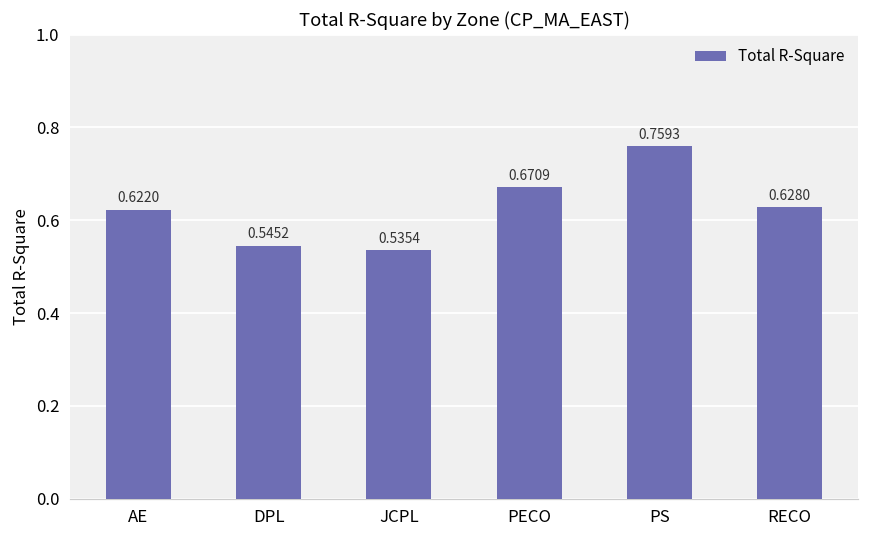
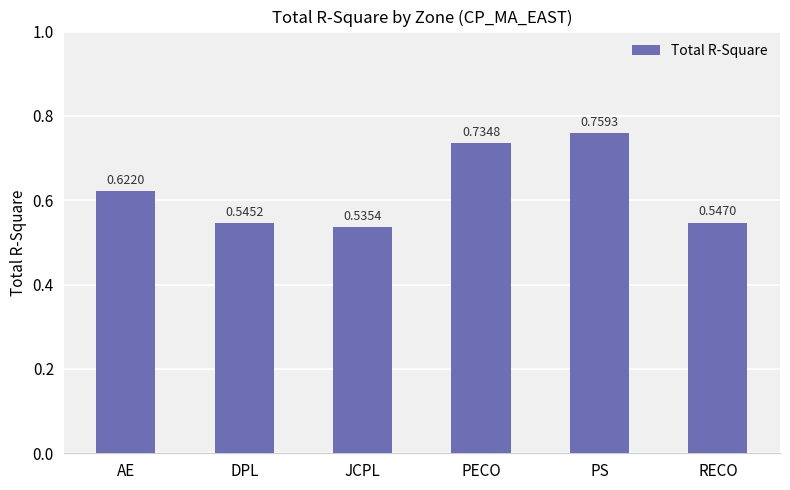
  {
    "AE": 0.6220,
    "DPL": 0.5452,
    "JCPL": 0.5354,
-   "PECO": 0.6709,
+   "PECO": 0.7348,
    "PS": 0.7593,
-   "RECO": 0.6280
+   "RECO": 0.5470
  }
